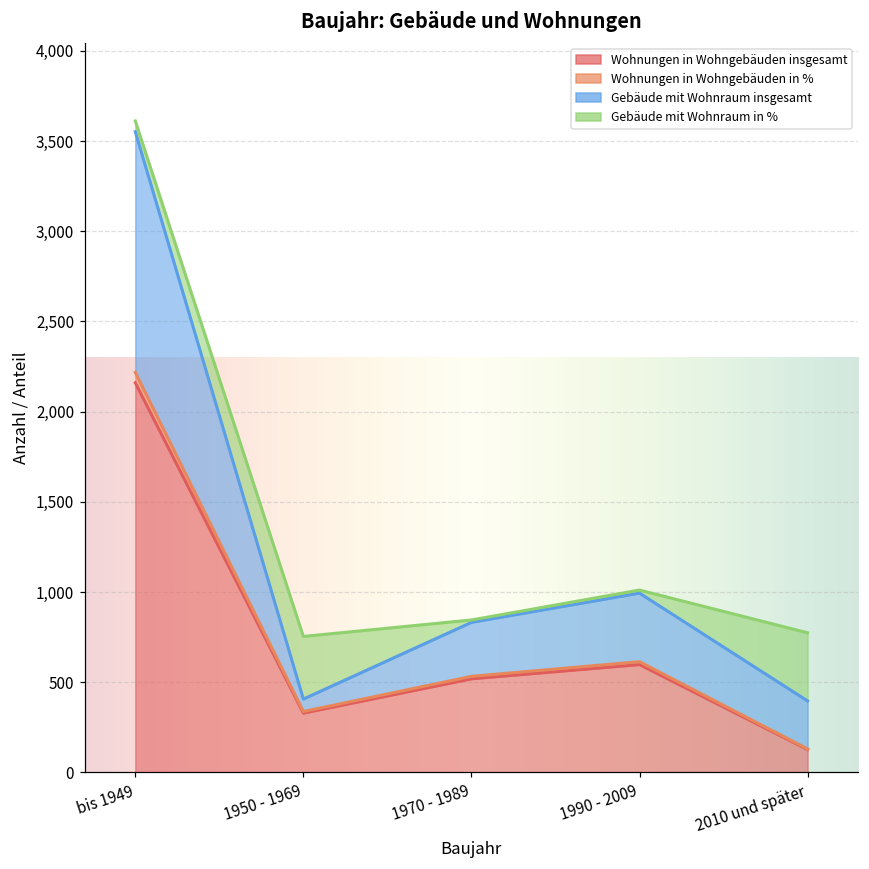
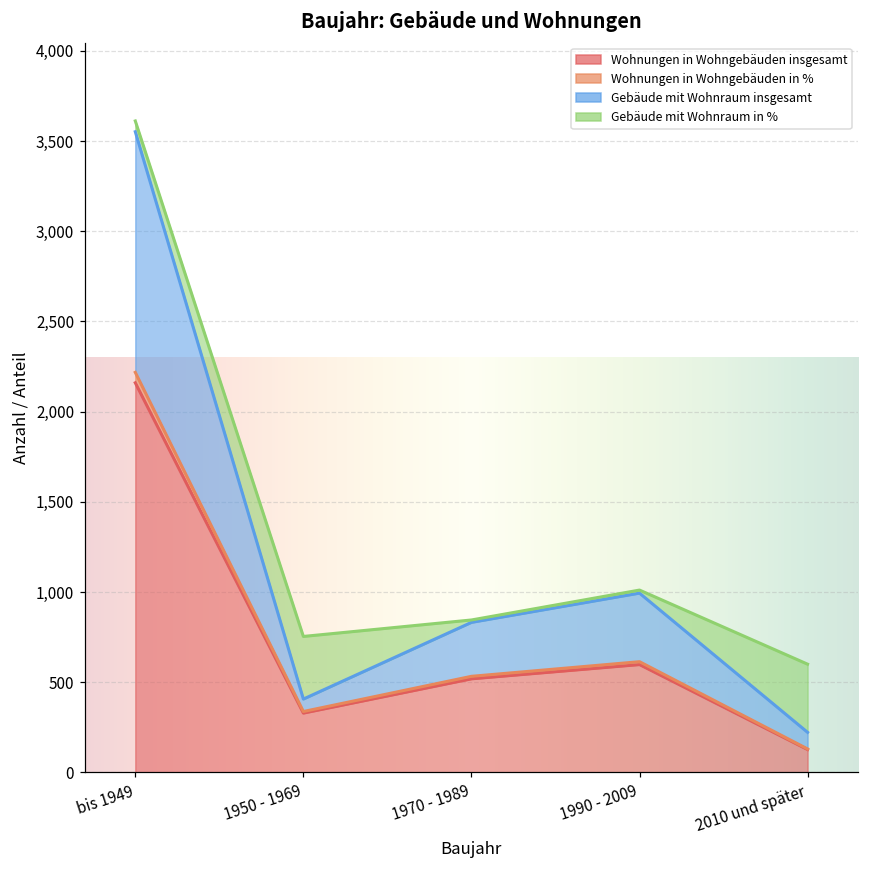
  {
    "Gebäude mit Wohnraum insgesamt": {
      "bis 1949": "1,330",
      "1950 - 1969": "70",
      "1990 - 2009": "380",
-     "2010 und später": "270"
+     "2010 und später": "90"
    },
    "Gebäude mit Wohnraum in %": {
      "bis 1949": "60",
      "1950 - 1969": "350",
      "1990 - 2009": "20",
      "2010 und später": "380"
    }
  }
